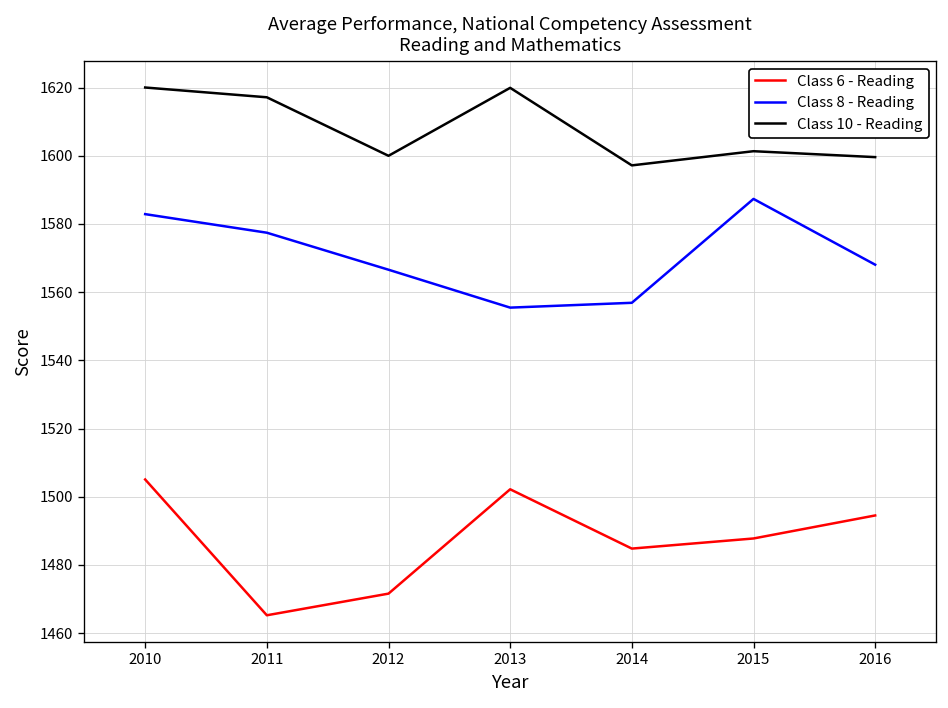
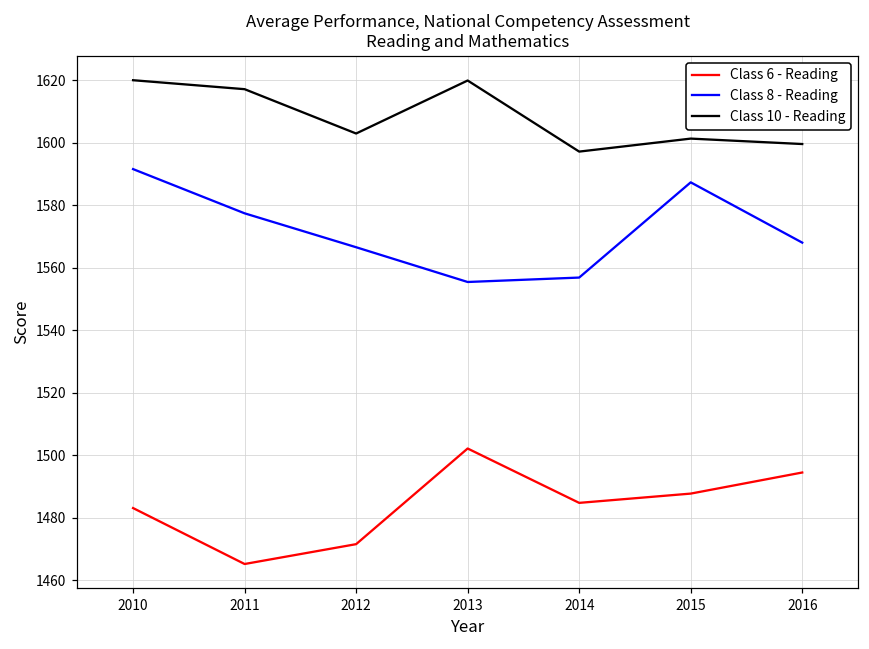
  {
    "Class 6 - Reading": {
-     "2010": 1505,
+     "2010": 1483,
      "2011": 1465,
      "2012": 1472,
      "2013": 1502,
      "2014": 1485,
      "2015": 1488,
      "2016": 1494
    },
    "Class 8 - Reading": {
-     "2010": 1583,
+     "2010": 1592,
      "2011": 1577,
      "2012": 1567,
      "2013": 1555,
      "2014": 1557,
      "2015": 1587,
      "2016": 1568
    },
    "Class 10 - Reading": {
      "2010": 1620,
      "2011": 1617,
-     "2012": 1600,
+     "2012": 1603,
      "2013": 1620,
      "2014": 1597,
      "2015": 1601,
      "2016": 1600
    }
  }
